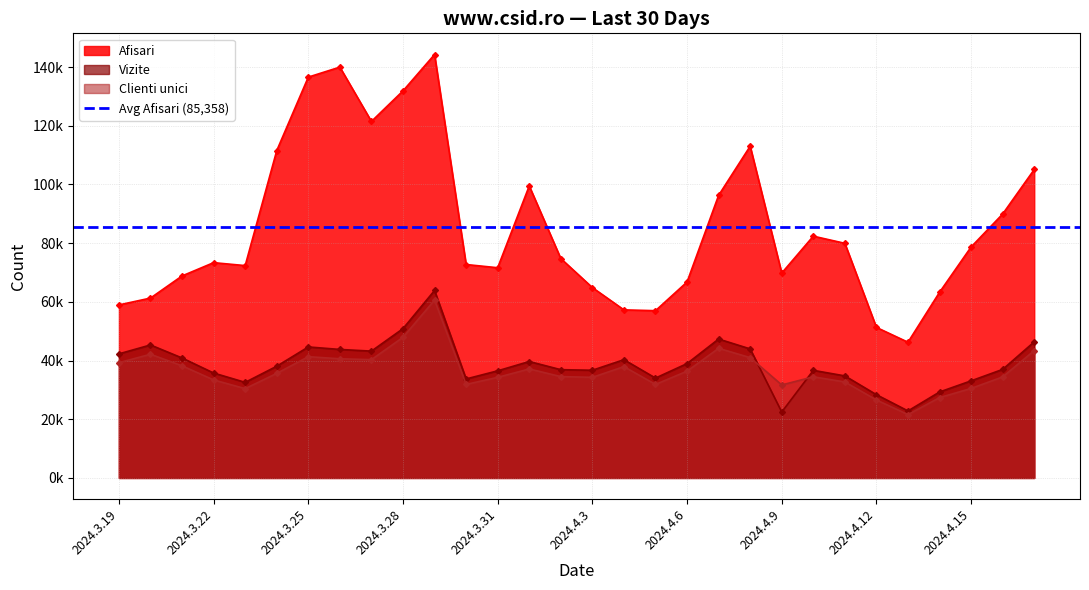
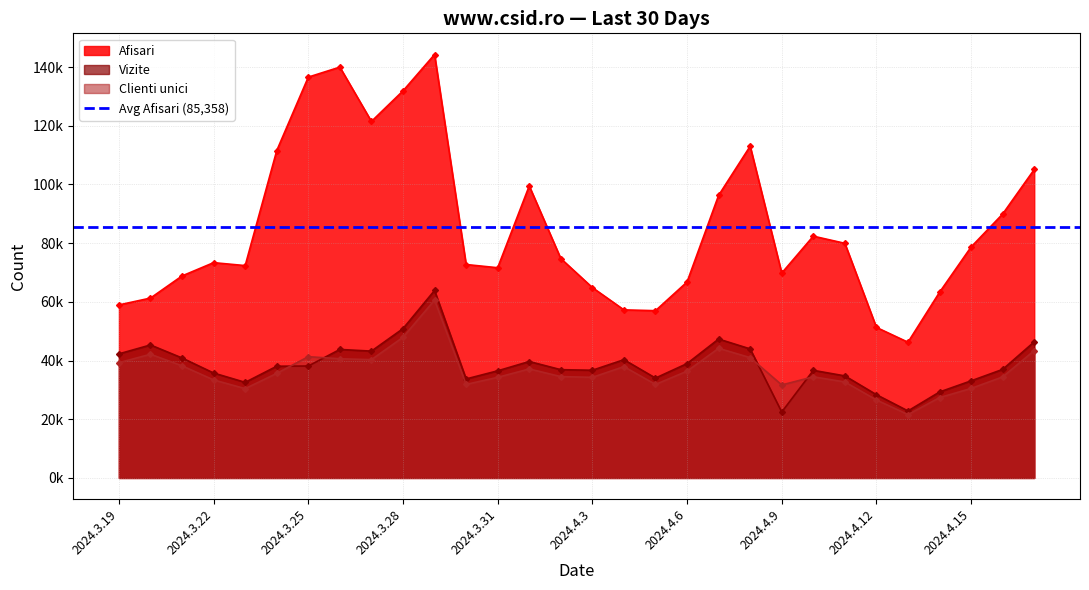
  {
    "Afisari": {
      "2024.3.19": 59000,
      "2024.3.22": 73000,
      "2024.3.25": 137000,
      "2024.3.28": 132000,
      "2024.3.31": 72000,
      "2024.4.3": 65000,
      "2024.4.6": 67000,
      "2024.4.9": 70000,
      "2024.4.12": 51000,
      "2024.4.15": 79000
    },
    "Vizite": {
      "2024.3.19": 42000,
      "2024.3.22": 36000,
-     "2024.3.25": 45000,
+     "2024.3.25": 38000,
      "2024.3.28": 51000,
      "2024.3.31": 36000,
      "2024.4.3": 37000,
      "2024.4.6": 39000,
      "2024.4.9": 22000,
      "2024.4.12": 28000,
      "2024.4.15": 33000
    },
    "Clienti unici": {
      "2024.3.19": 39000,
      "2024.3.22": 33000,
      "2024.3.25": 41000,
      "2024.3.28": 48000,
      "2024.3.31": 34000,
      "2024.4.3": 34000,
      "2024.4.6": 36000,
      "2024.4.9": 32000,
      "2024.4.12": 27000,
      "2024.4.15": 30000
    }
  }
